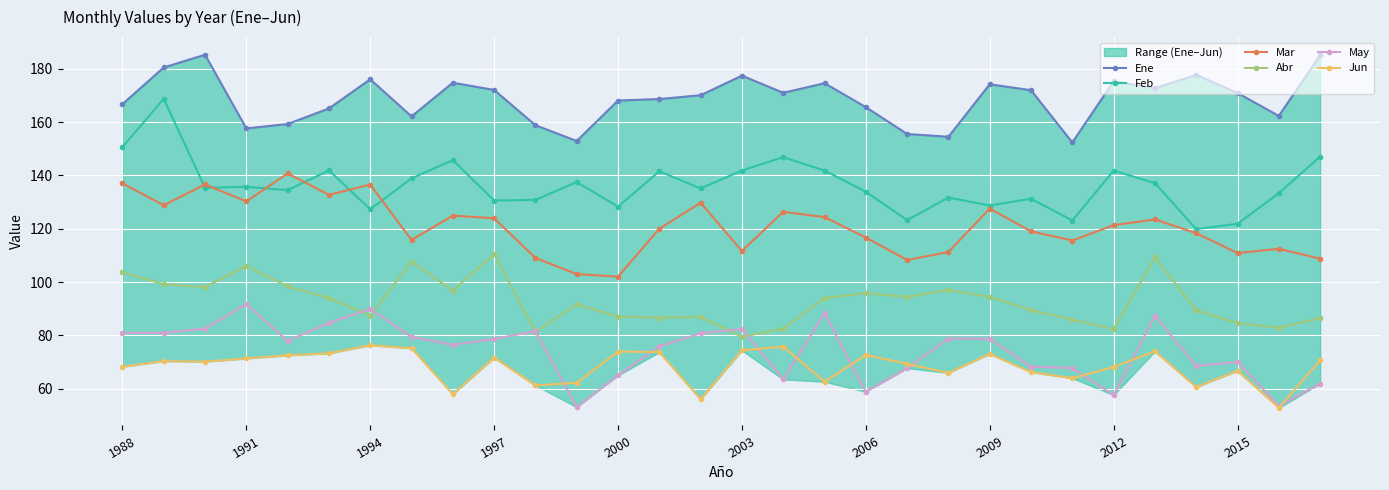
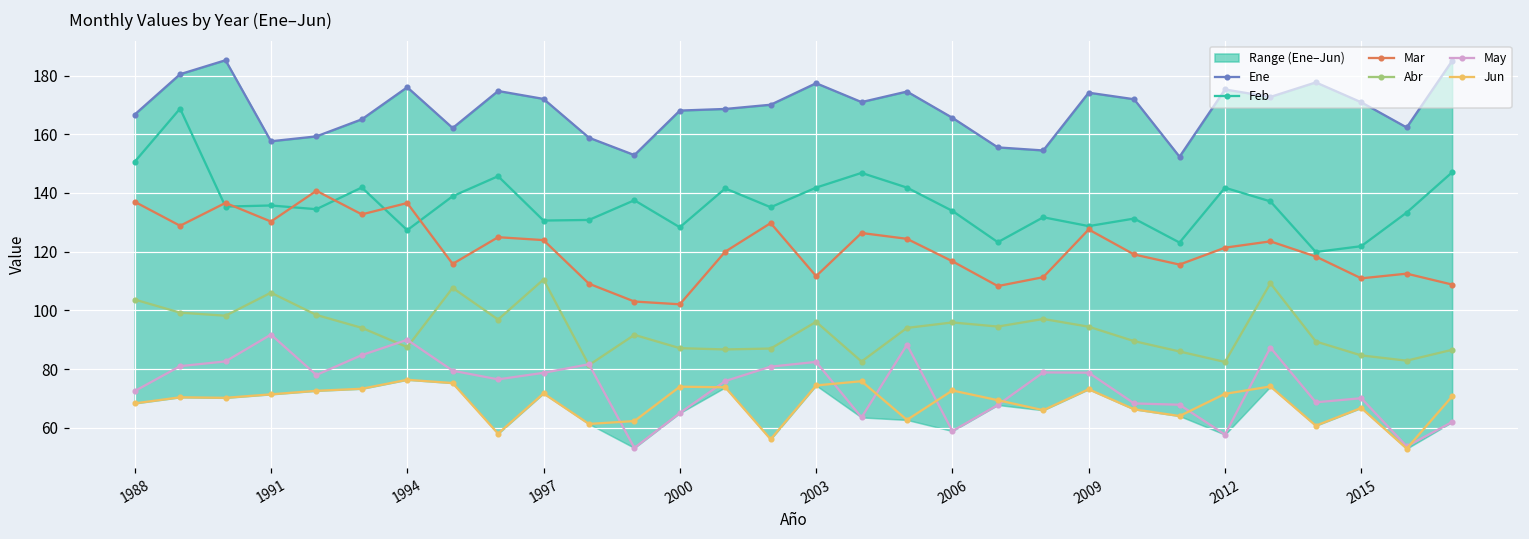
  {
    "Mar": {
      "1988": 137,
      "1991": 130,
      "1994": 137,
      "1997": 124,
      "2000": 102,
      "2003": 112,
      "2006": 117,
      "2009": 128,
      "2012": 121,
      "2015": 111
    },
    "Abr": {
      "1988": 104,
      "1991": 106,
      "1994": 87,
      "1997": 111,
      "2000": 87,
-     "2003": 80,
+     "2003": 96,
      "2006": 96,
      "2009": 94,
      "2012": 82,
      "2015": 85
    },
    "May": {
-     "1988": 81,
+     "1988": 72,
      "1991": 92,
      "1994": 90,
      "1997": 79,
      "2000": 65,
      "2003": 82,
      "2006": 59,
      "2009": 79,
      "2012": 58,
      "2015": 70
    },
    "Jun": {
      "1988": 68,
      "1991": 71,
      "1994": 76,
      "1997": 72,
      "2000": 74,
      "2003": 74,
      "2006": 73,
      "2009": 73,
-     "2012": 68,
+     "2012": 72,
      "2015": 67
    }
  }
